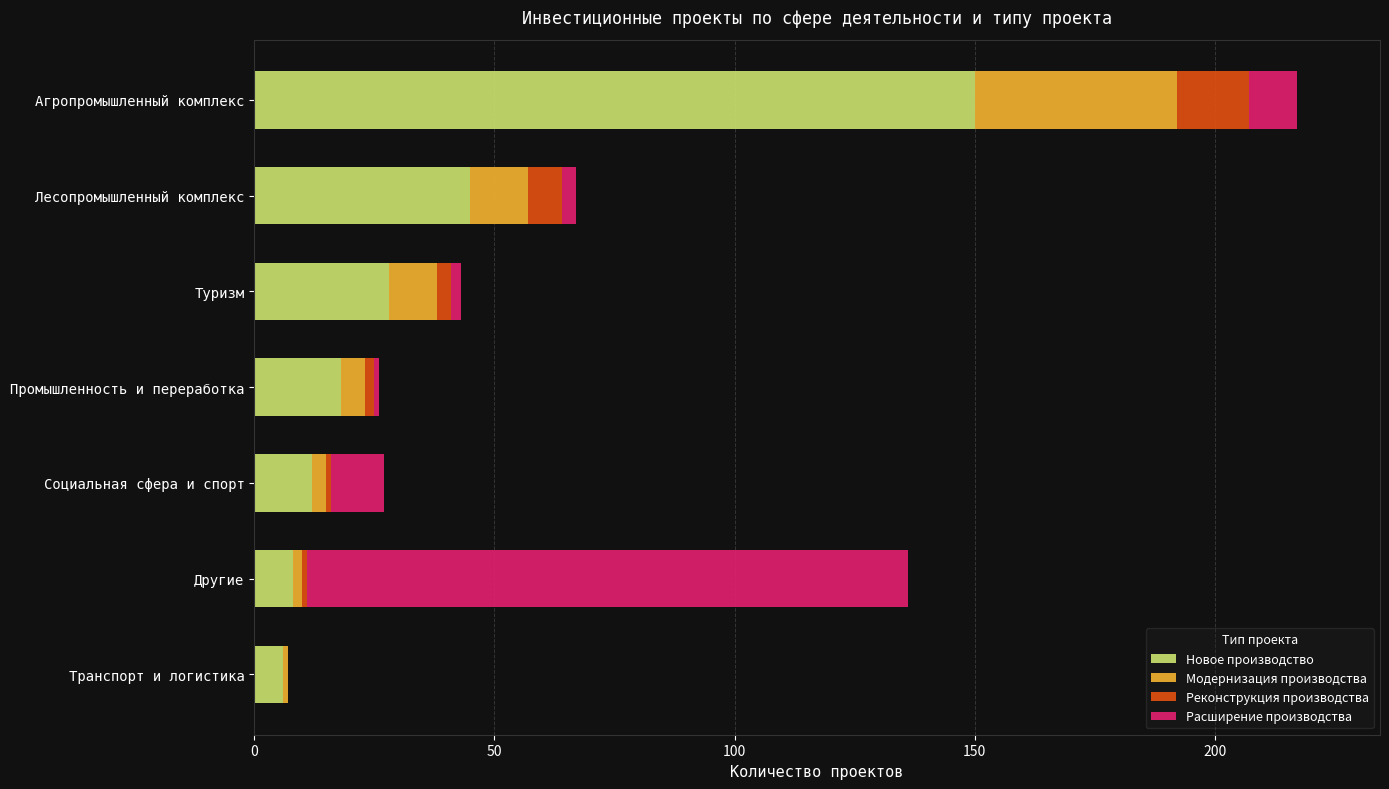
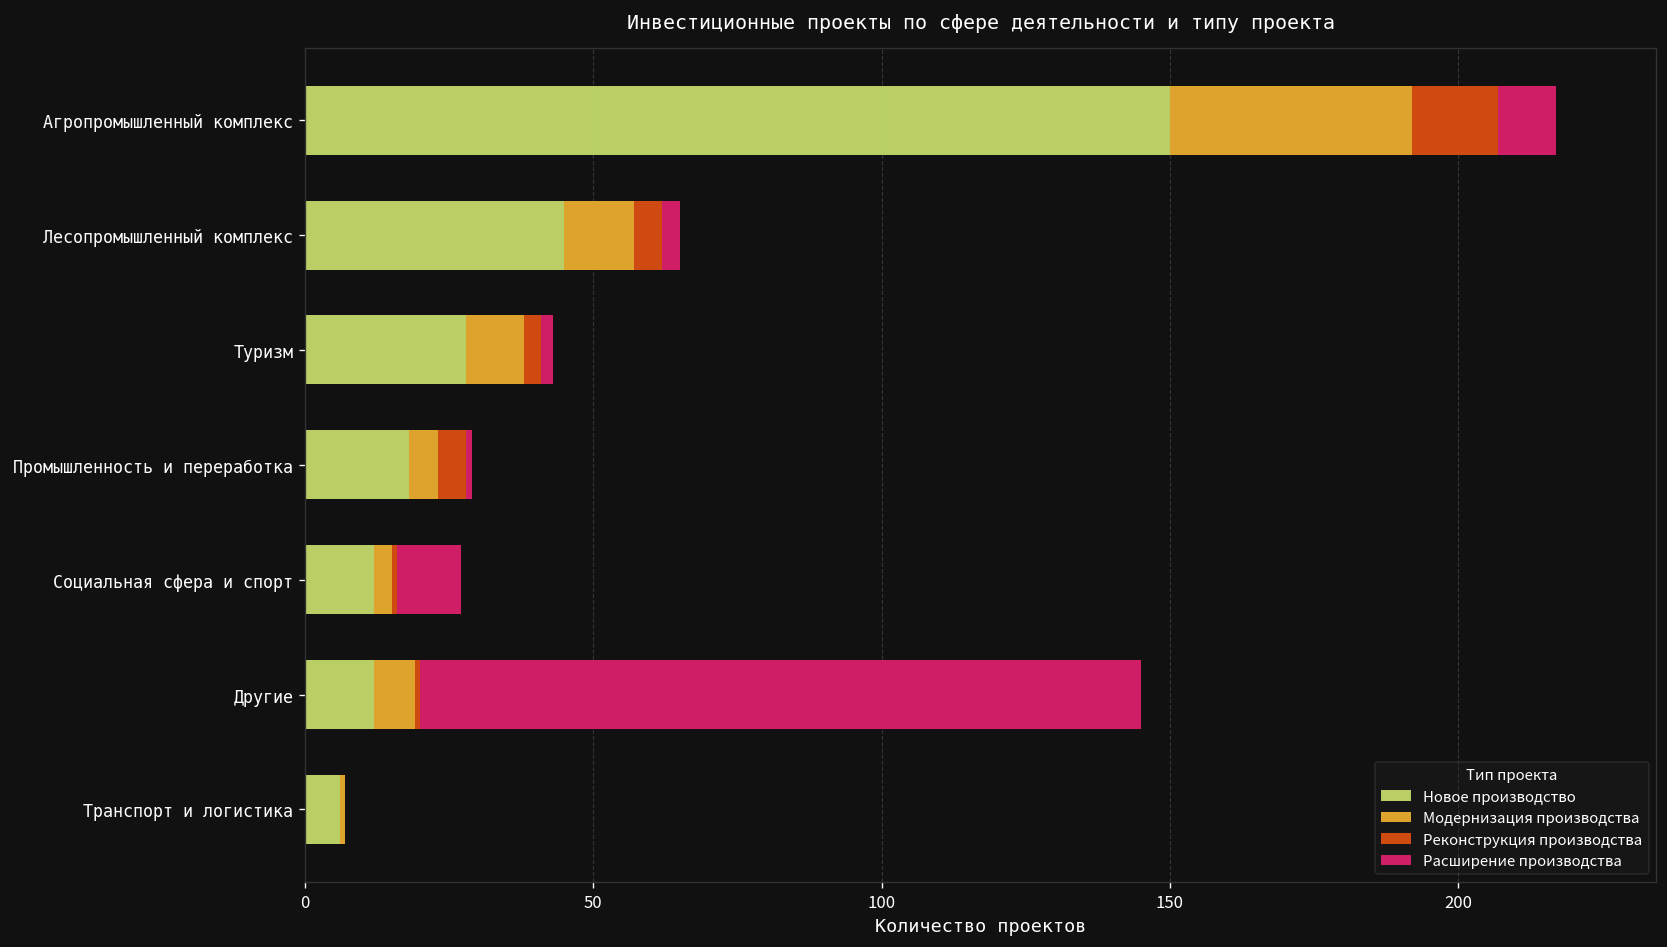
  {
    "Новое производство": {
      "Агропромышленный комплекс": 150,
      "Лесопромышленный комплекс": 45,
      "Туризм": 28,
      "Промышленность и переработка": 18,
      "Социальная сфера и спорт": 12,
-     "Другие": 8,
+     "Другие": 12,
      "Транспорт и логистика": 6
    },
    "Модернизация производства": {
      "Агропромышленный комплекс": 42,
      "Лесопромышленный комплекс": 12,
      "Туризм": 10,
      "Промышленность и переработка": 5,
      "Социальная сфера и спорт": 3,
-     "Другие": 2,
+     "Другие": 7,
      "Транспорт и логистика": 1
    },
    "Реконструкция производства": {
      "Агропромышленный комплекс": 15,
-     "Лесопромышленный комплекс": 7,
+     "Лесопромышленный комплекс": 5,
      "Туризм": 3,
-     "Промышленность и переработка": 2,
+     "Промышленность и переработка": 5,
      "Социальная сфера и спорт": 1,
      "Другие": 1,
      "Транспорт и логистика": 0
    },
    "Расширение производства": {
      "Агропромышленный комплекс": 10,
      "Лесопромышленный комплекс": 3,
      "Туризм": 2,
      "Промышленность и переработка": 1,
      "Социальная сфера и спорт": 11,
      "Другие": 125,
      "Транспорт и логистика": 0
    }
  }
